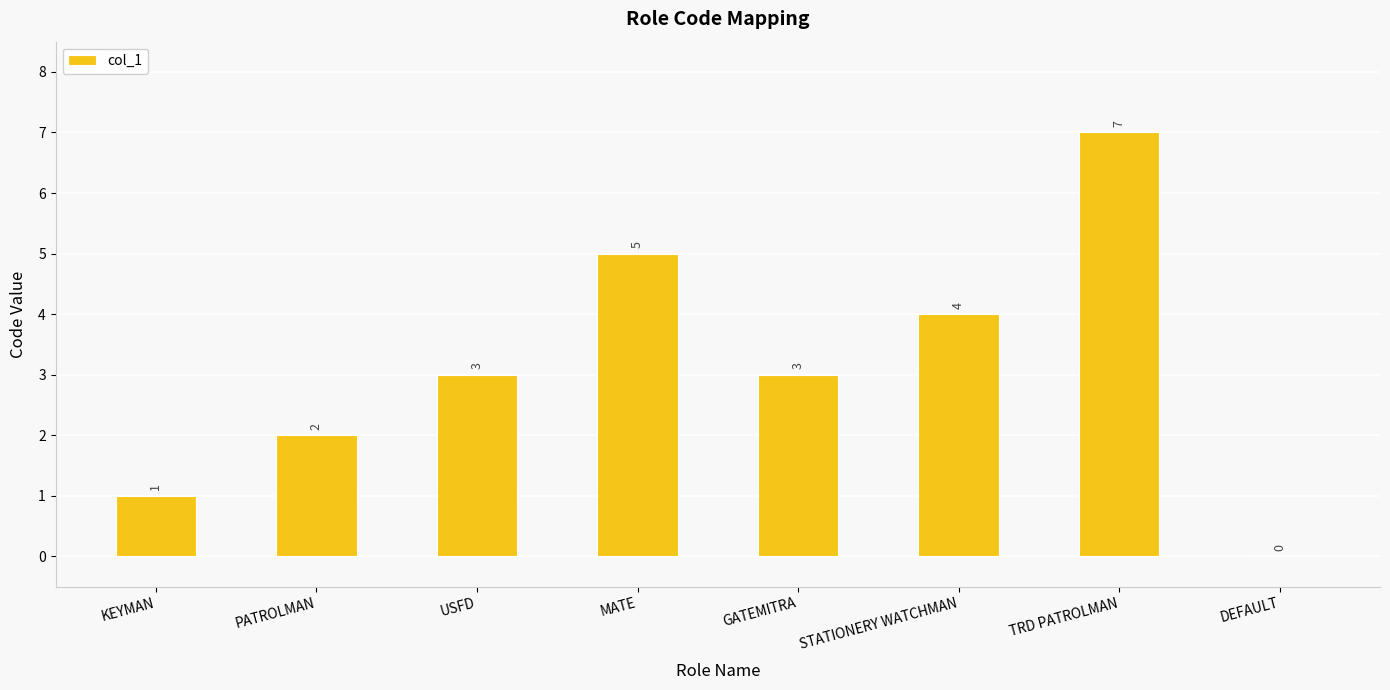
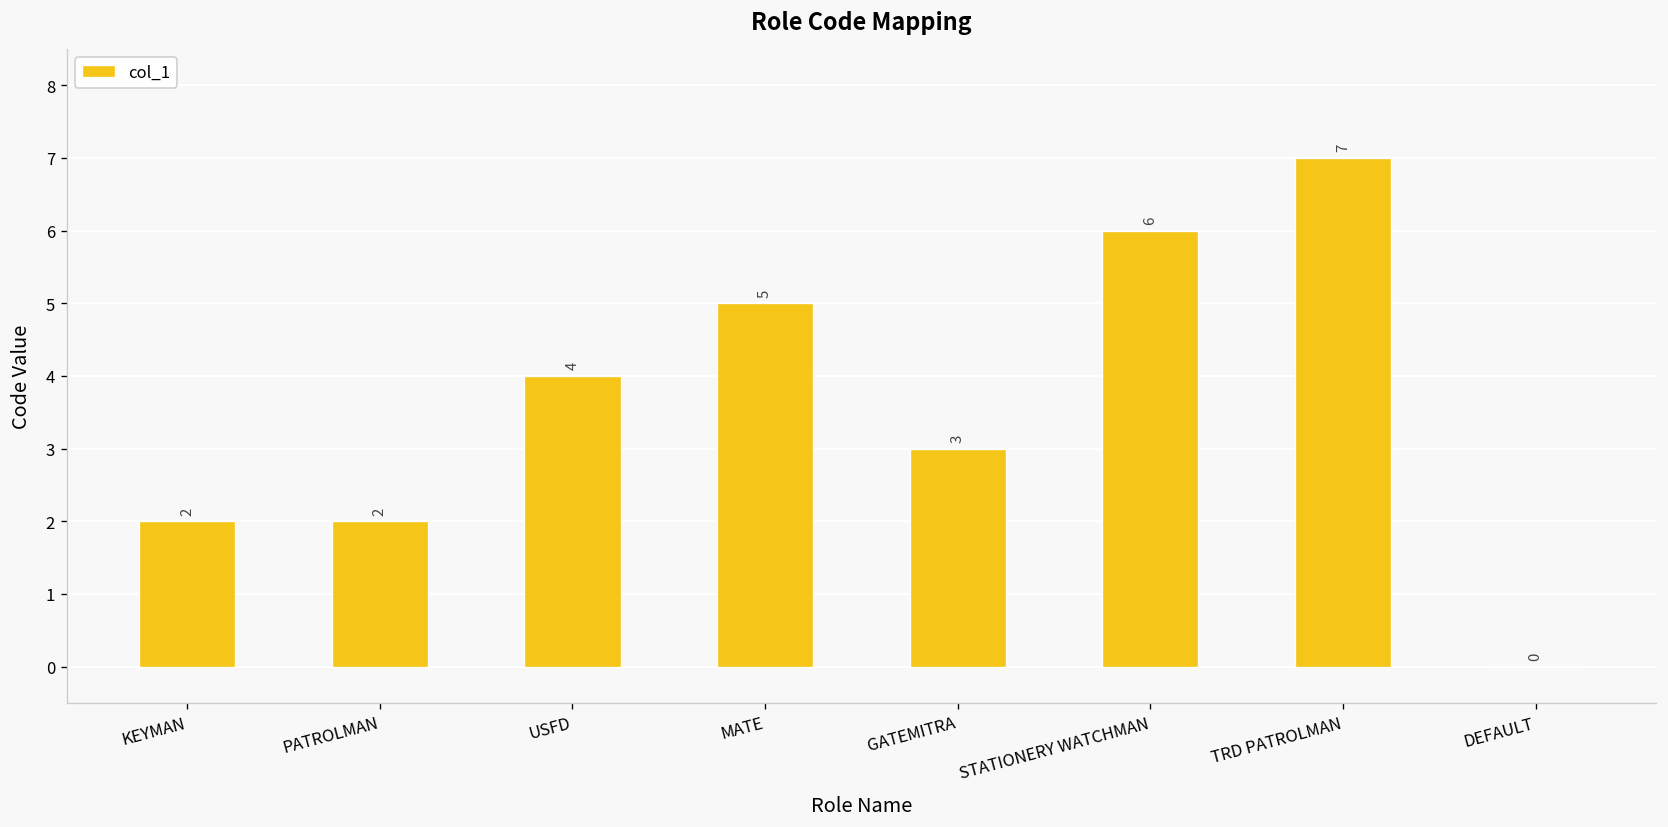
  {
-   "KEYMAN": 1,
+   "KEYMAN": 2,
    "PATROLMAN": 2,
-   "USFD": 3,
+   "USFD": 4,
    "MATE": 5,
    "GATEMITRA": 3,
-   "STATIONERY WATCHMAN": 4,
+   "STATIONERY WATCHMAN": 6,
    "TRD PATROLMAN": 7,
    "DEFAULT": 0
  }
